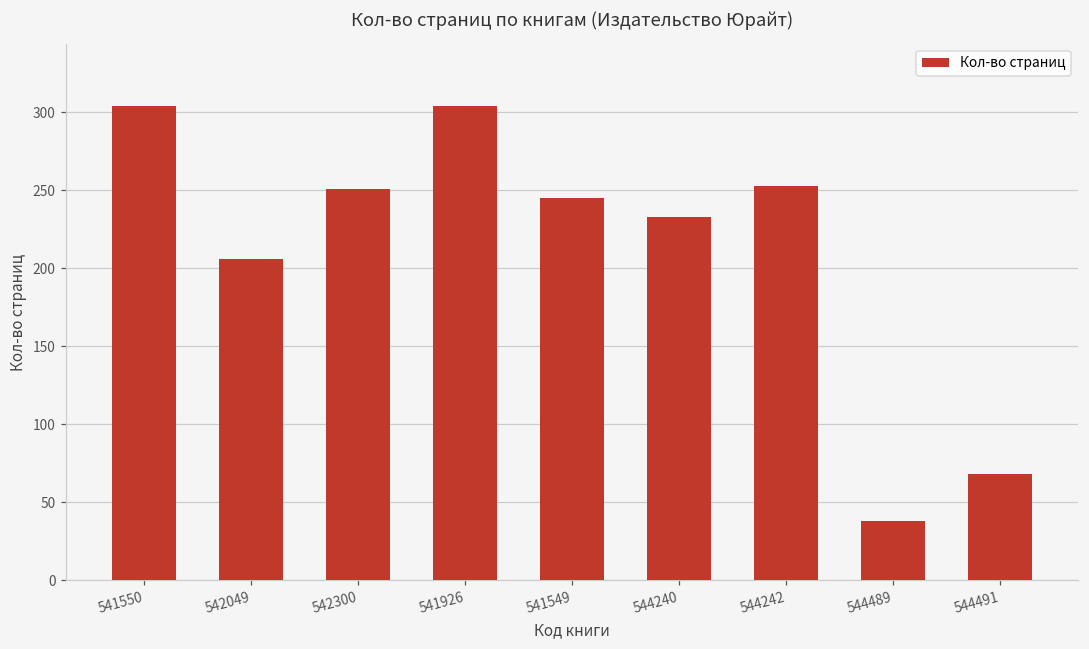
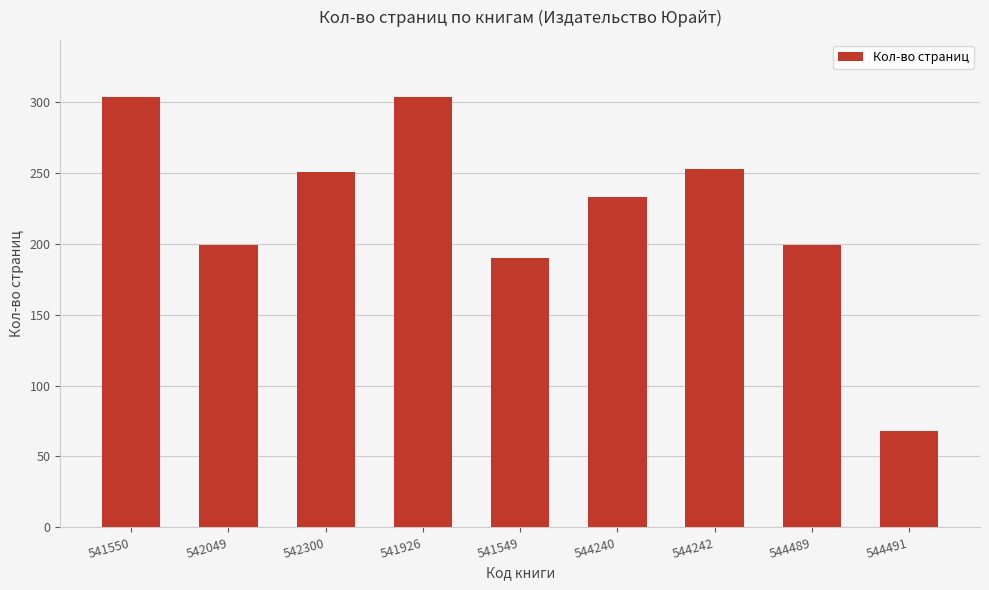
  {
    "541550": 304,
-   "542049": 206,
+   "542049": 199,
    "542300": 251,
    "541926": 304,
-   "541549": 245,
+   "541549": 190,
    "544240": 233,
    "544242": 253,
-   "544489": 38,
+   "544489": 199,
    "544491": 68
  }
